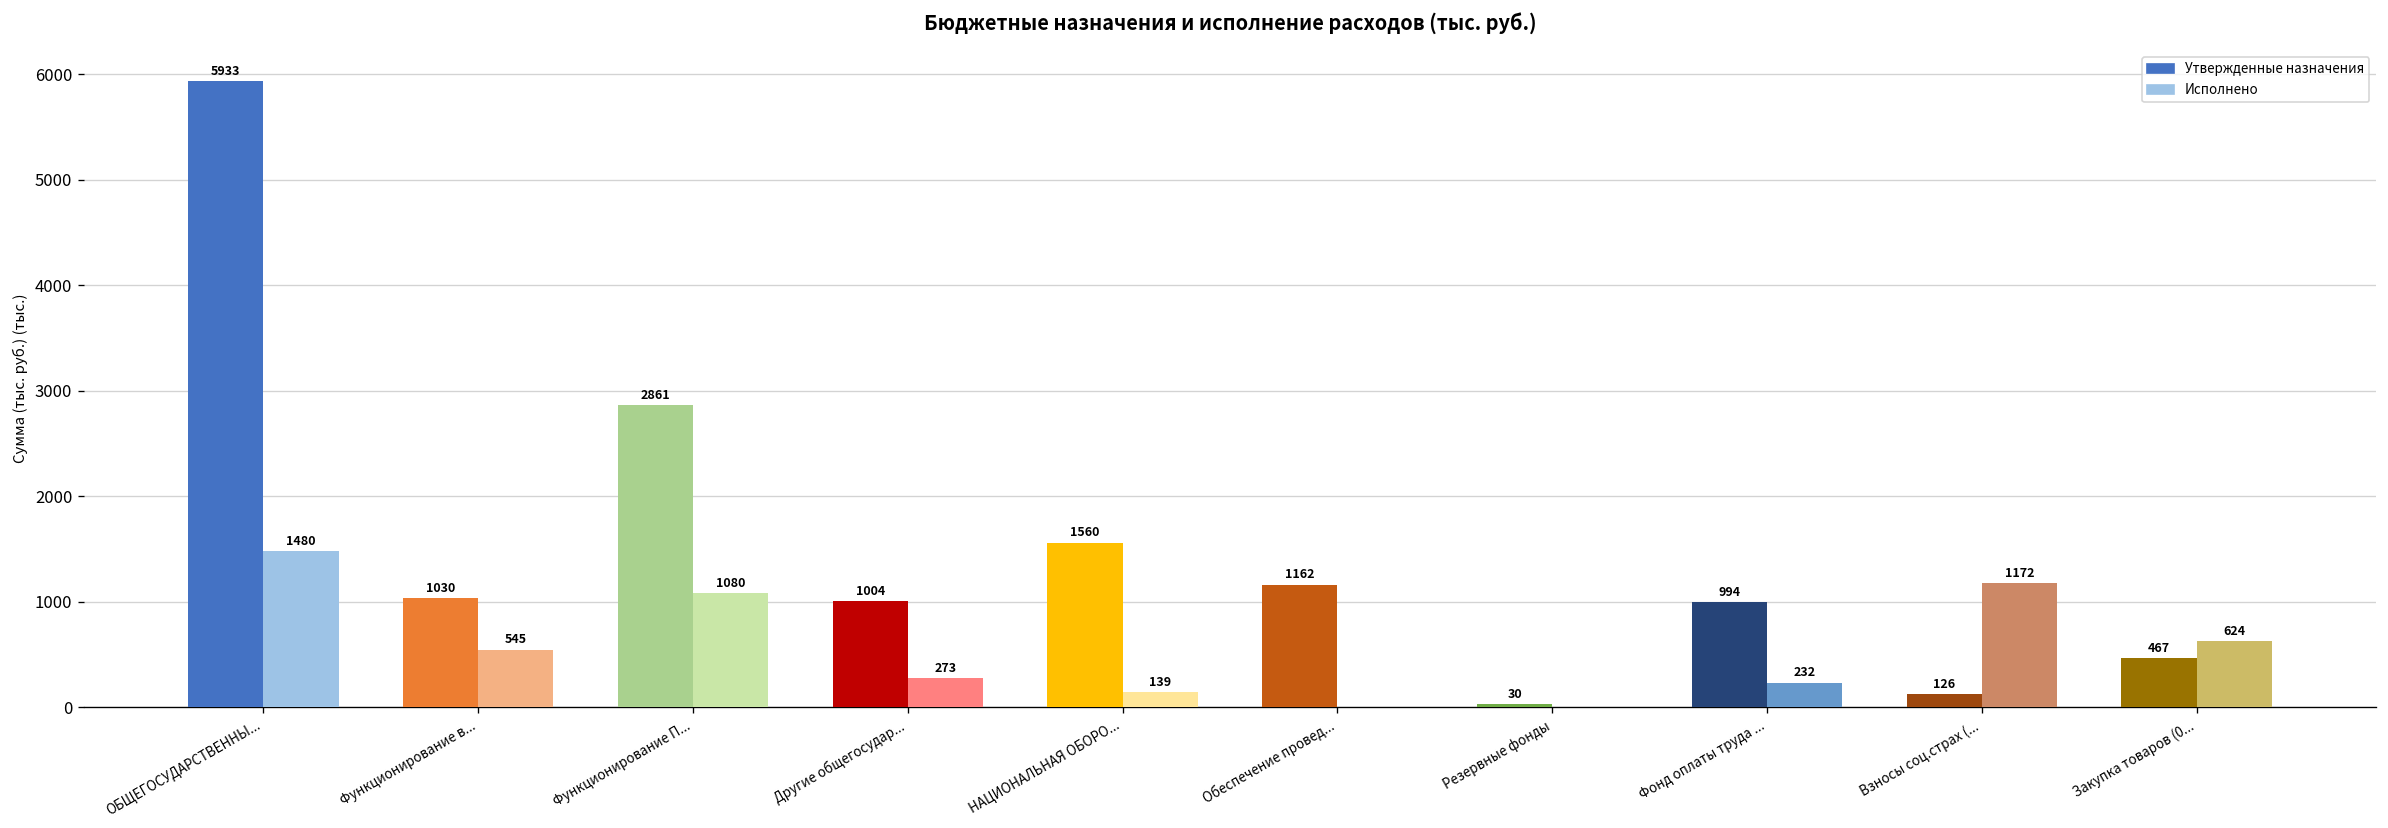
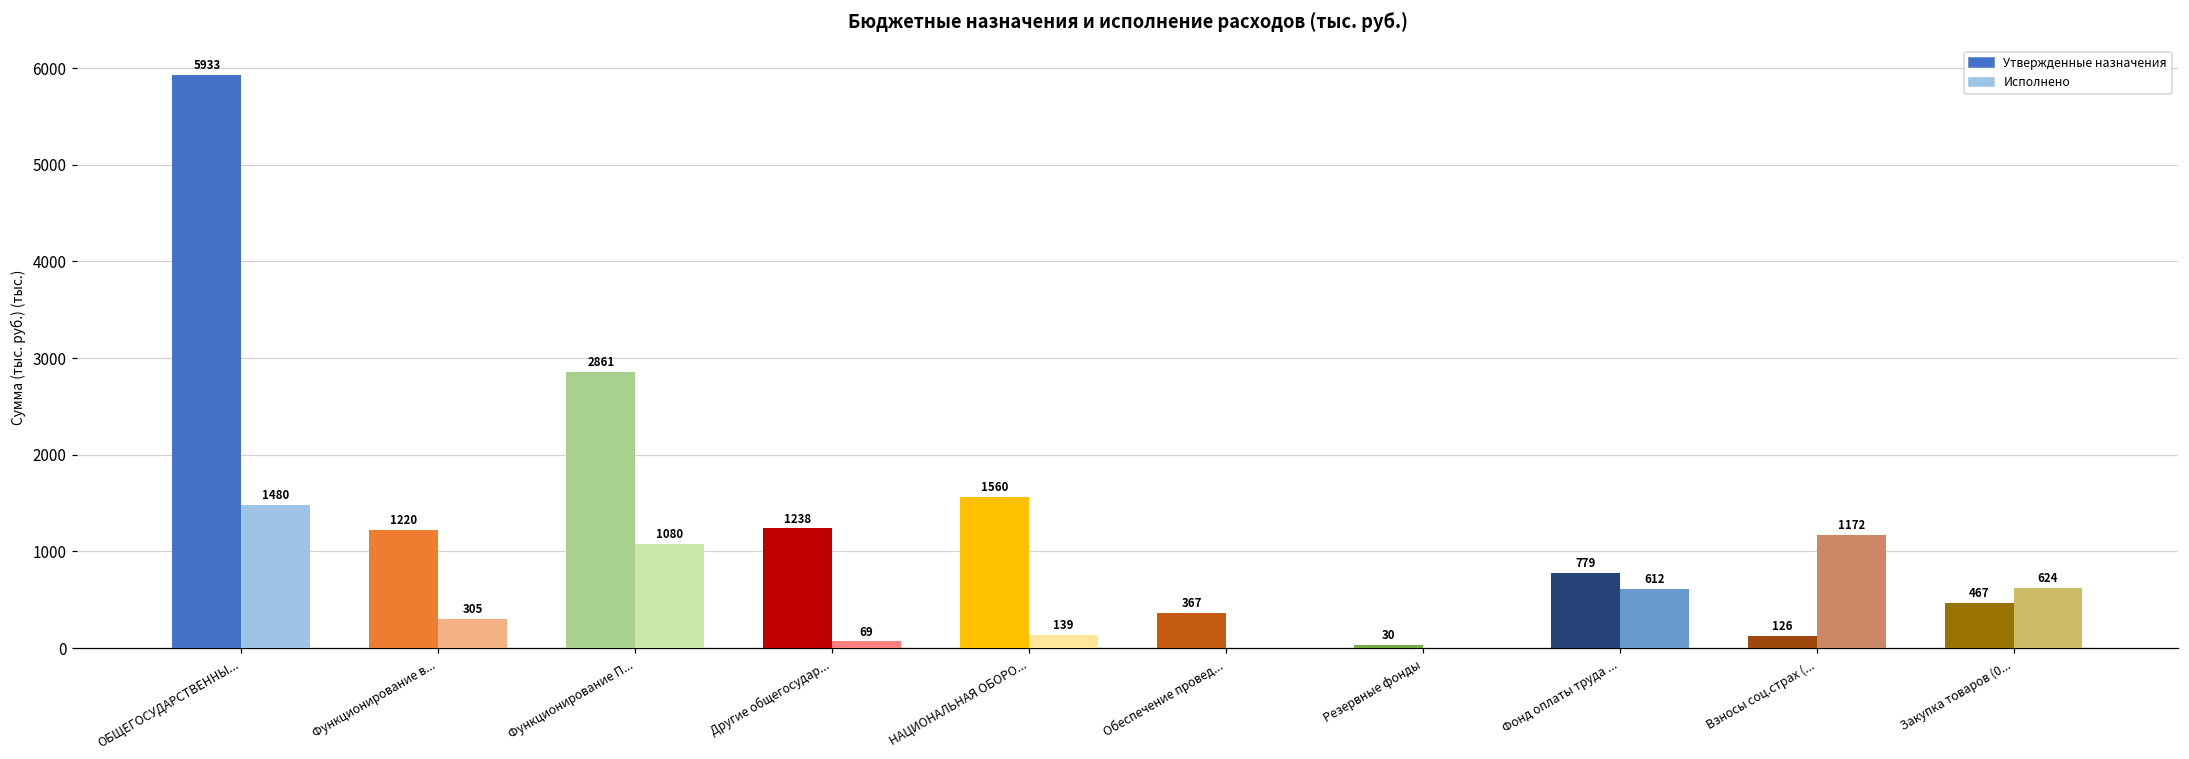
  {
    "Утвержденные назначения": {
      "ОБЩЕГОСУДАРСТВЕННЫ...": 5933,
-     "Функционирование в...": 1030,
+     "Функционирование в...": 1220,
      "Функционирование П...": 2861,
-     "Другие общегосудар...": 1004,
+     "Другие общегосудар...": 1238,
      "НАЦИОНАЛЬНАЯ ОБОРО...": 1560,
-     "Обеспечение провед...": 1162,
+     "Обеспечение провед...": 367,
      "Резервные фонды": 30,
-     "Фонд оплаты труда ...": 994,
+     "Фонд оплаты труда ...": 779,
      "Взносы соц.страх (...": 126,
      "Закупка товаров (0...": 467
    },
    "Исполнено": {
      "ОБЩЕГОСУДАРСТВЕННЫ...": 1480,
-     "Функционирование в...": 545,
+     "Функционирование в...": 305,
      "Функционирование П...": 1080,
-     "Другие общегосудар...": 273,
+     "Другие общегосудар...": 69,
      "НАЦИОНАЛЬНАЯ ОБОРО...": 139,
-     "Фонд оплаты труда ...": 232,
+     "Фонд оплаты труда ...": 612,
      "Взносы соц.страх (...": 1172,
      "Закупка товаров (0...": 624
    }
  }
